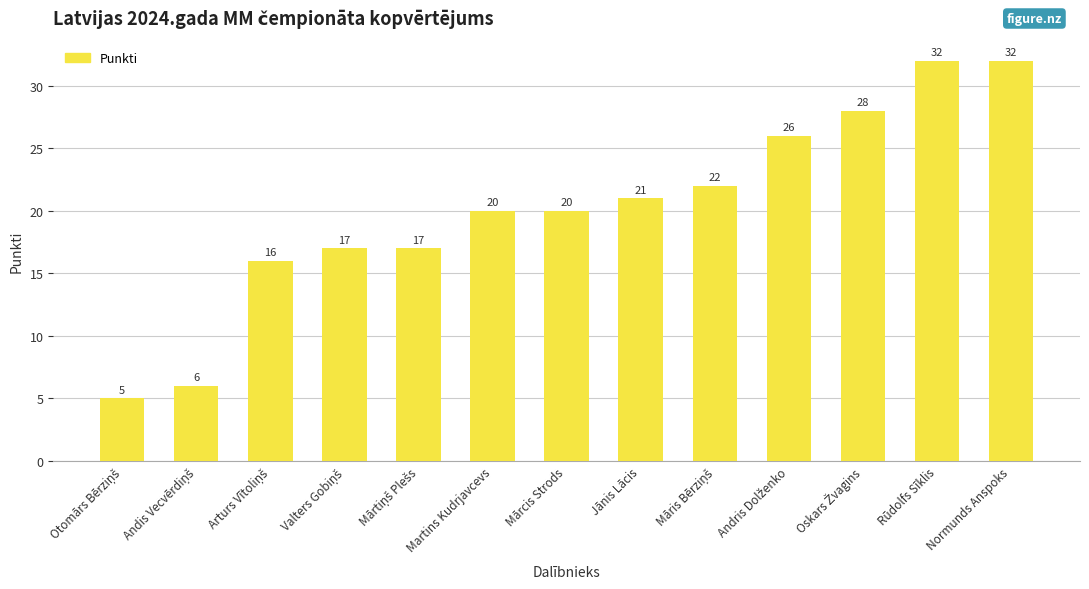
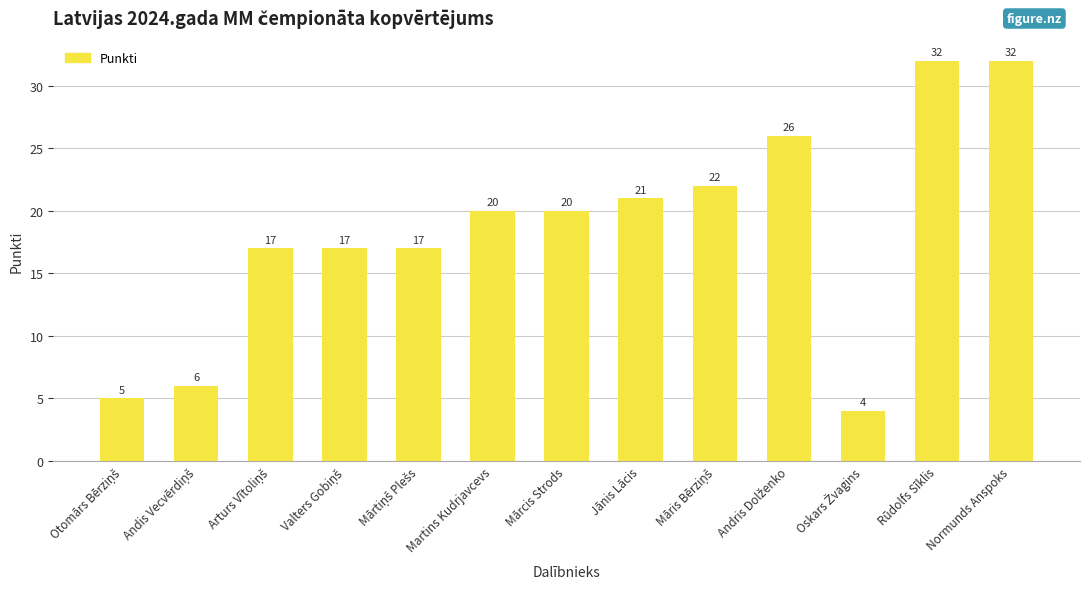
  {
    "Otomārs Bērziņš": 5,
    "Andis Vecvērdiņš": 6,
-   "Arturs Vītoliņš": 16,
+   "Arturs Vītoliņš": 17,
    "Valters Gobiņš": 17,
    "Mārtiņš Plešs": 17,
    "Martins Kudrjavcevs": 20,
    "Mārcis Strods": 20,
    "Jānis Lācis": 21,
    "Māris Bērziņš": 22,
    "Andris Dolženko": 26,
-   "Oskars Žvagins": 28,
+   "Oskars Žvagins": 4,
    "Rūdolfs Sīklis": 32,
    "Normunds Anspoks": 32
  }
